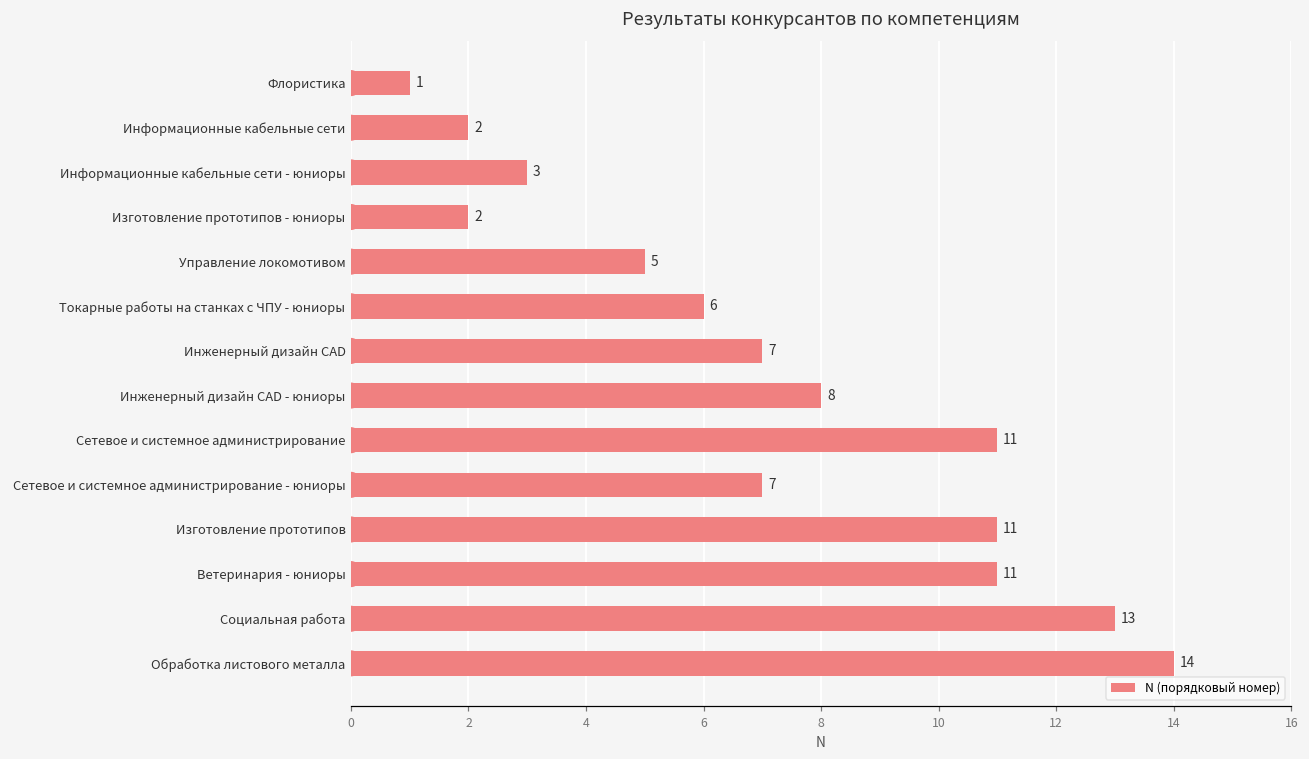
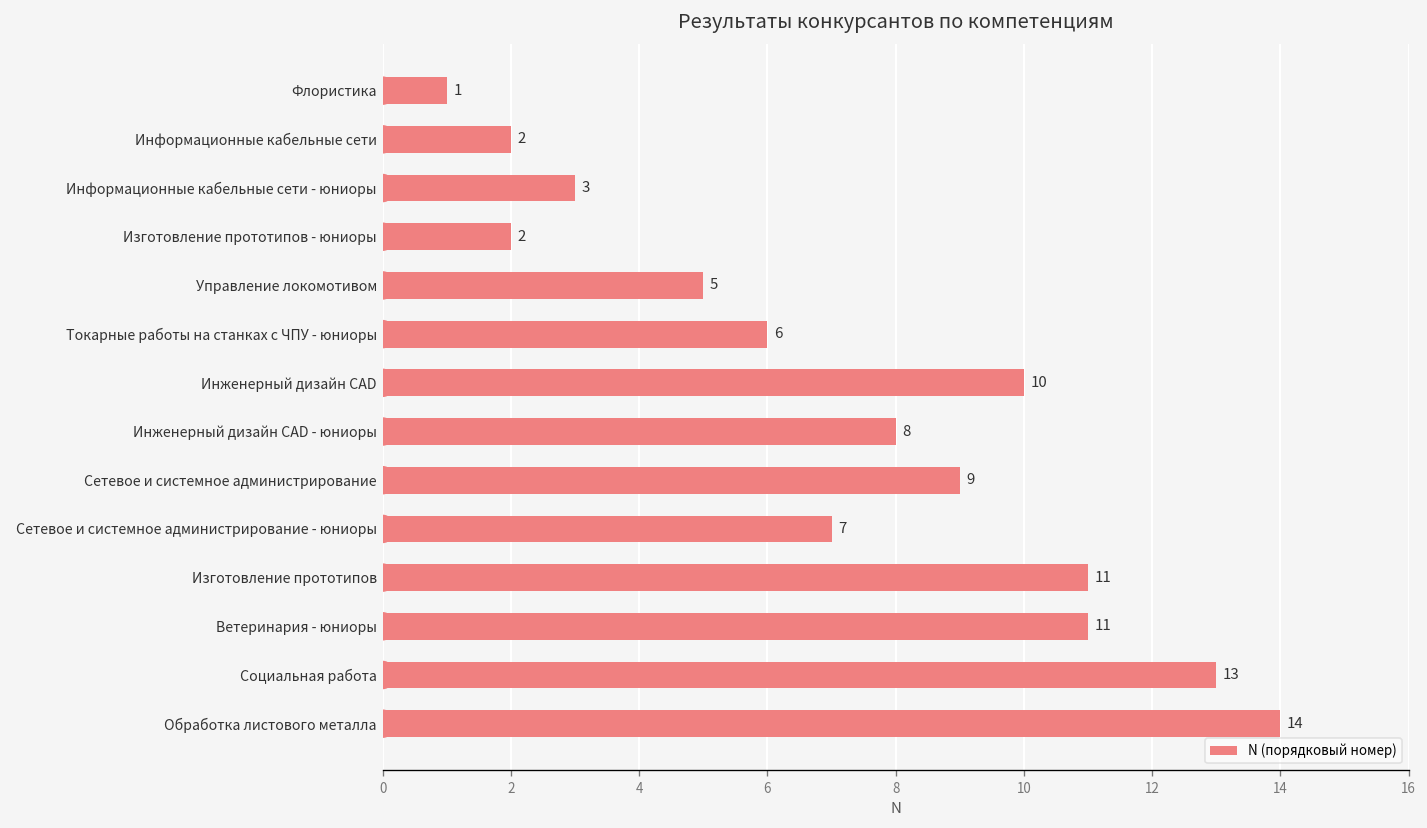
  {
    "Флористика": 1,
    "Информационные кабельные сети": 2,
    "Информационные кабельные сети - юниоры": 3,
    "Изготовление прототипов - юниоры": 2,
    "Управление локомотивом": 5,
    "Токарные работы на станках с ЧПУ - юниоры": 6,
-   "Инженерный дизайн CAD": 7,
+   "Инженерный дизайн CAD": 10,
    "Инженерный дизайн CAD - юниоры": 8,
-   "Сетевое и системное администрирование": 11,
+   "Сетевое и системное администрирование": 9,
    "Сетевое и системное администрирование - юниоры": 7,
    "Изготовление прототипов": 11,
    "Ветеринария - юниоры": 11,
    "Социальная работа": 13,
    "Обработка листового металла": 14
  }
